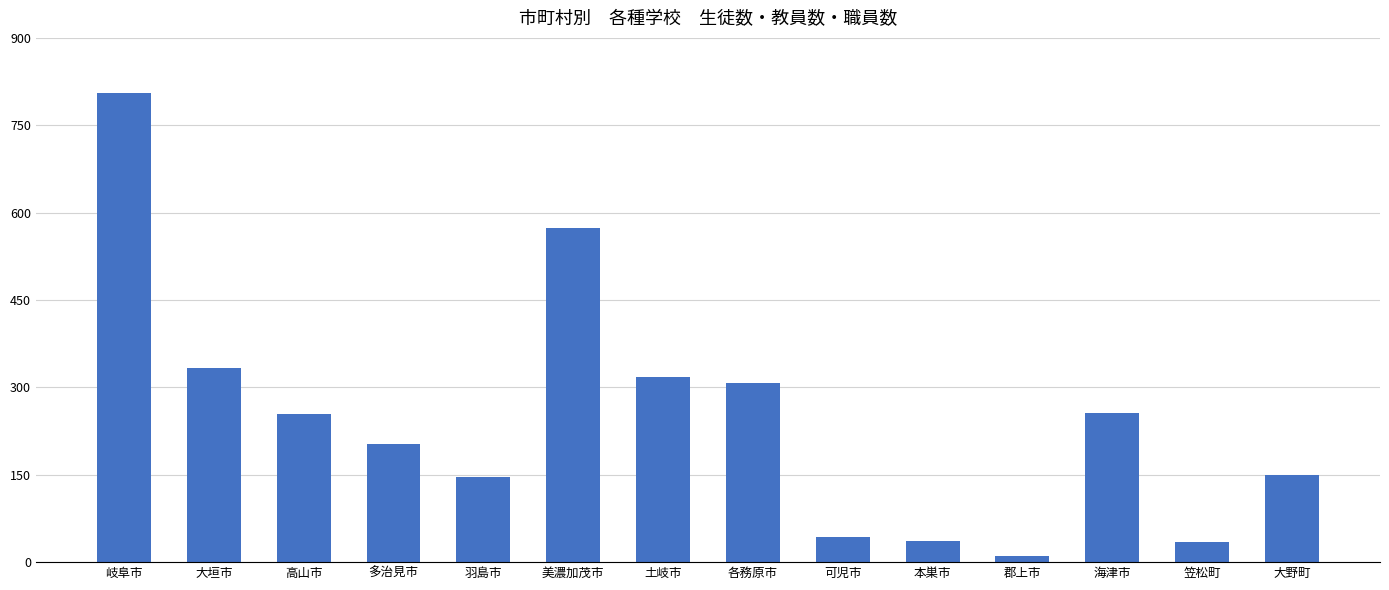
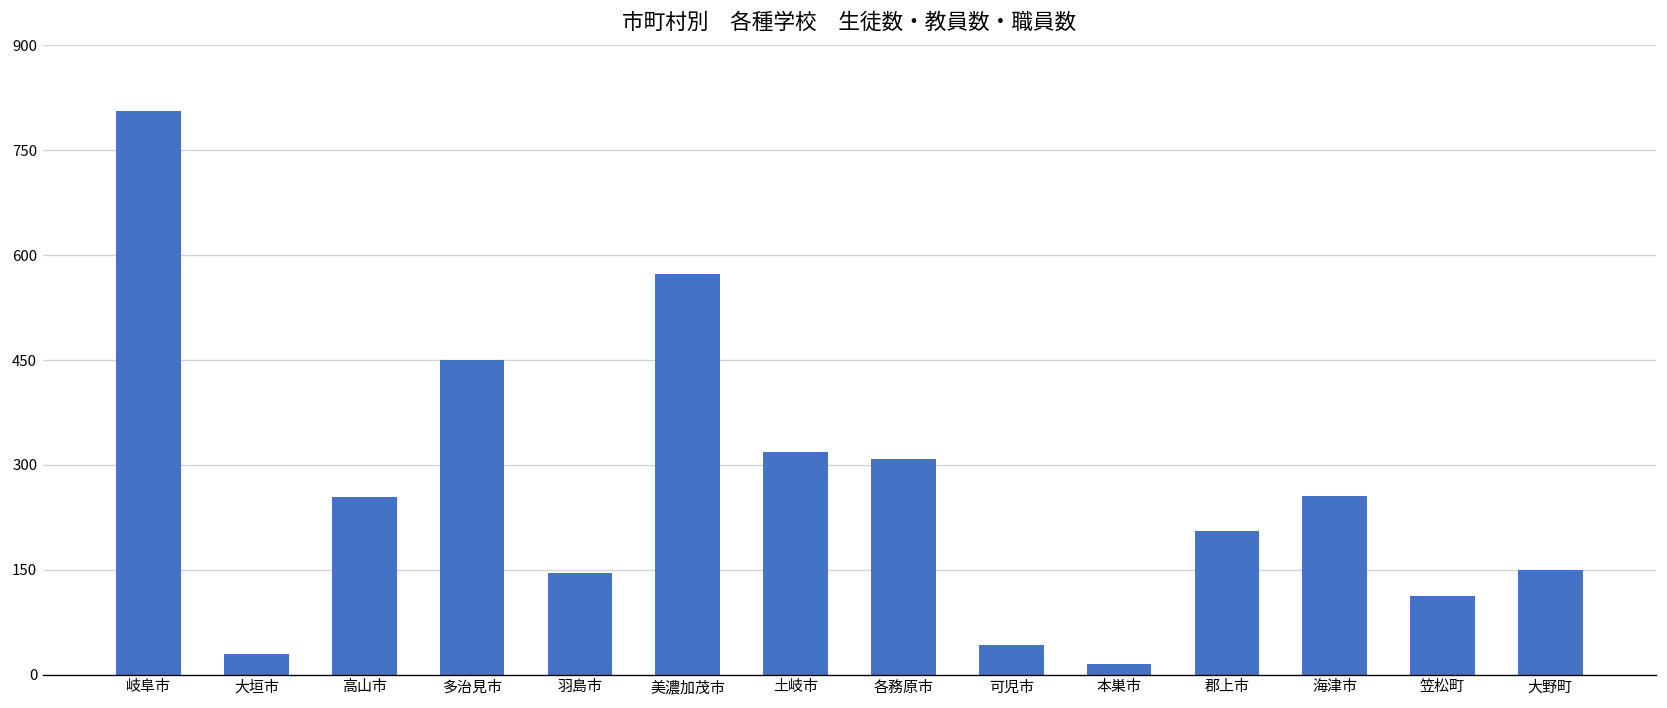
  {
    "岐阜市": 810,
-   "大垣市": 330,
+   "大垣市": 30,
    "高山市": 250,
-   "多治見市": 200,
+   "多治見市": 450,
    "羽島市": 150,
    "美濃加茂市": 570,
    "土岐市": 320,
    "各務原市": 310,
    "可児市": 40,
-   "本巣市": 40,
-   "郡上市": 10,
+   "本巣市": 20,
+   "郡上市": 210,
    "海津市": 260,
-   "笠松町": 40,
+   "笠松町": 110,
    "大野町": 150
  }
